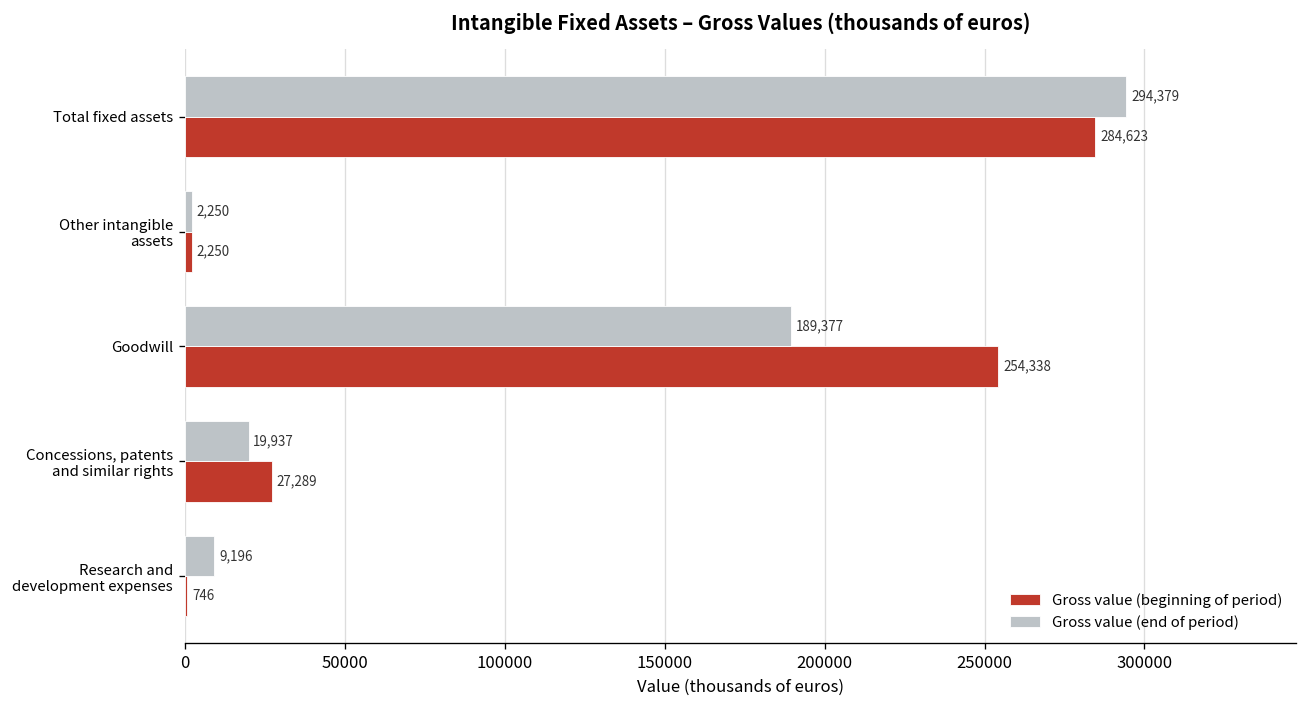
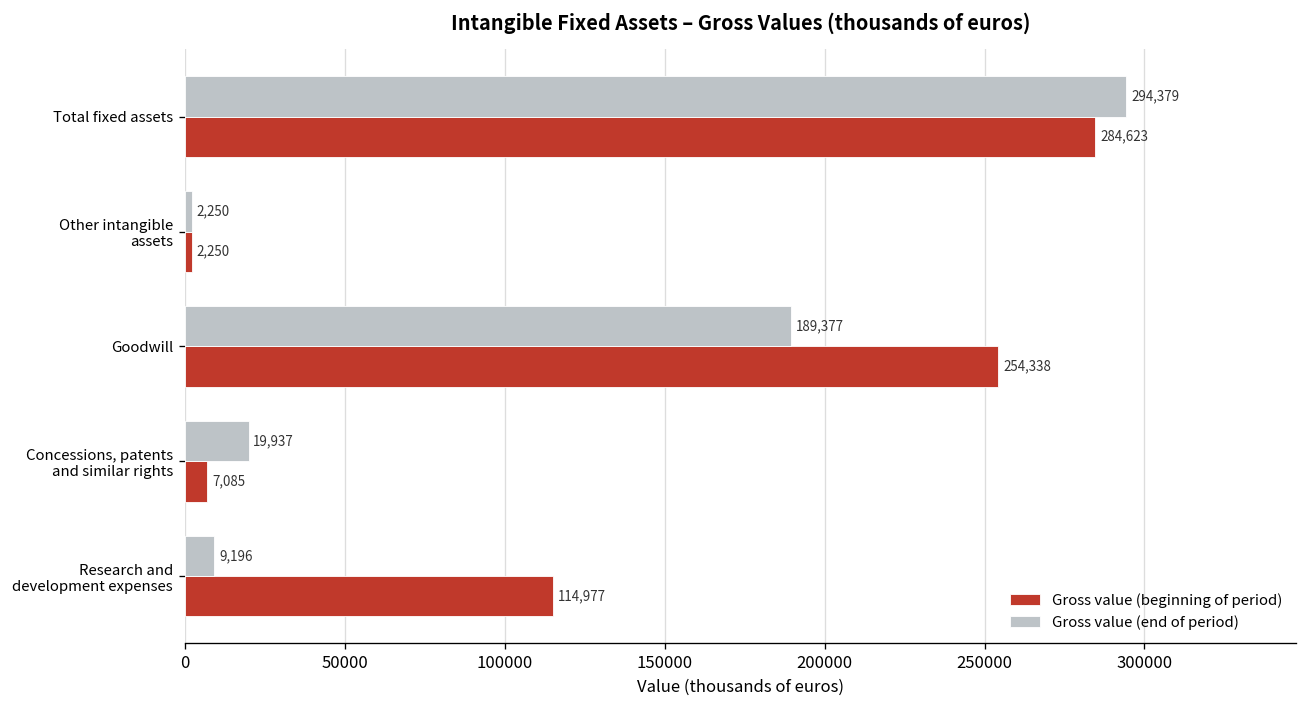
  {
    "Gross value (beginning of period)": {
      "Total fixed assets": "284,623",
      "Other intangible assets": "2,250",
      "Goodwill": "254,338",
-     "Concessions, patents and similar rights": "27,289",
-     "Research and development expenses": "746"
+     "Concessions, patents and similar rights": "7,085",
+     "Research and development expenses": "114,977"
    },
    "Gross value (end of period)": {
      "Total fixed assets": "294,379",
      "Other intangible assets": "2,250",
      "Goodwill": "189,377",
      "Concessions, patents and similar rights": "19,937",
      "Research and development expenses": "9,196"
    }
  }
